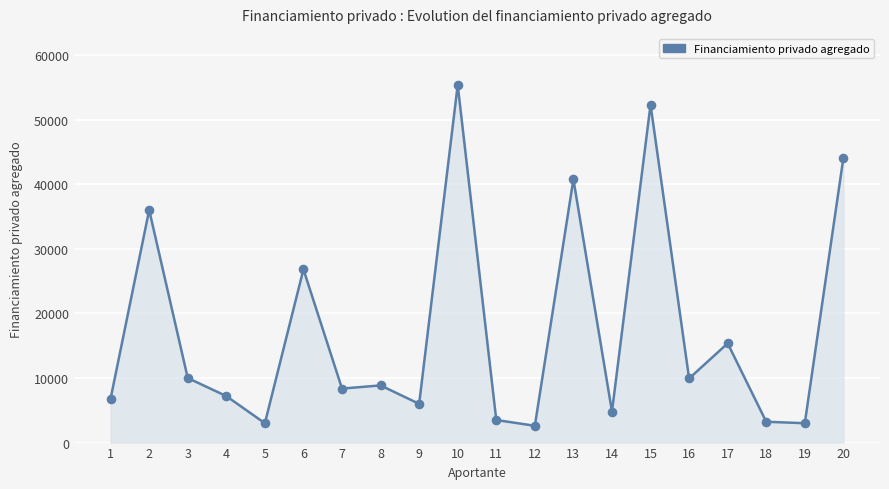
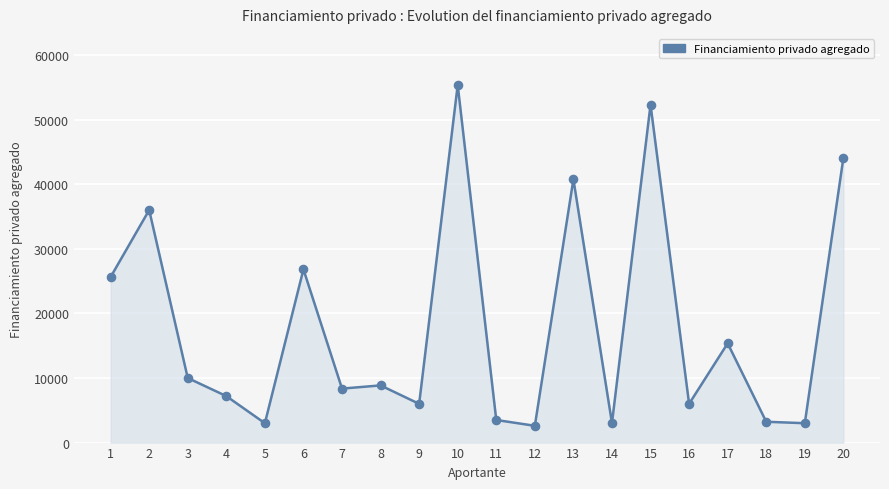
  {
-   "1": 7000,
+   "1": 26000,
    "2": 36000,
    "3": 10000,
    "4": 7000,
    "5": 3000,
    "6": 27000,
    "7": 8000,
    "8": 9000,
    "9": 6000,
    "10": 55000,
    "11": 4000,
    "12": 3000,
    "13": 41000,
-   "14": 5000,
+   "14": 3000,
    "15": 52000,
-   "16": 10000,
+   "16": 6000,
    "17": 15000,
    "18": 3000,
    "19": 3000,
    "20": 44000
  }
